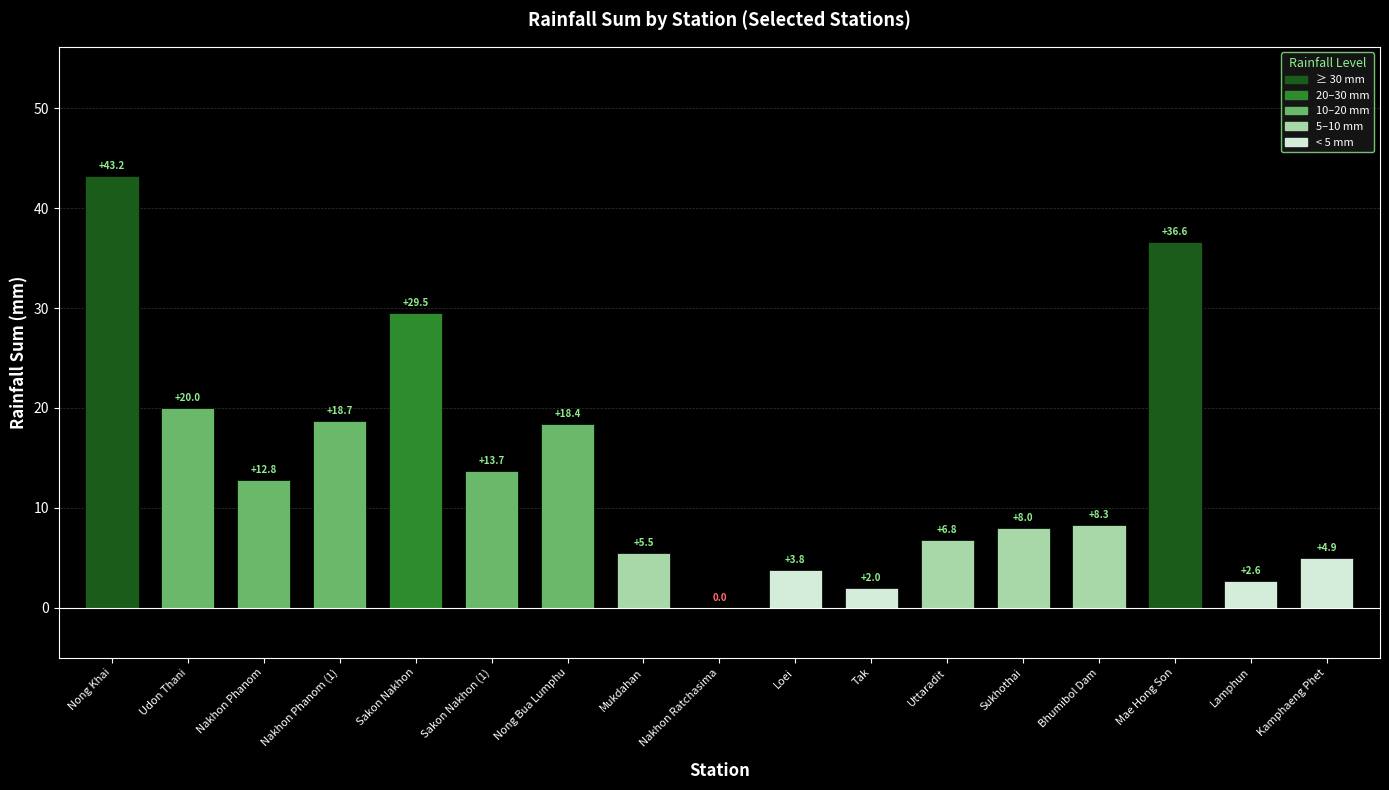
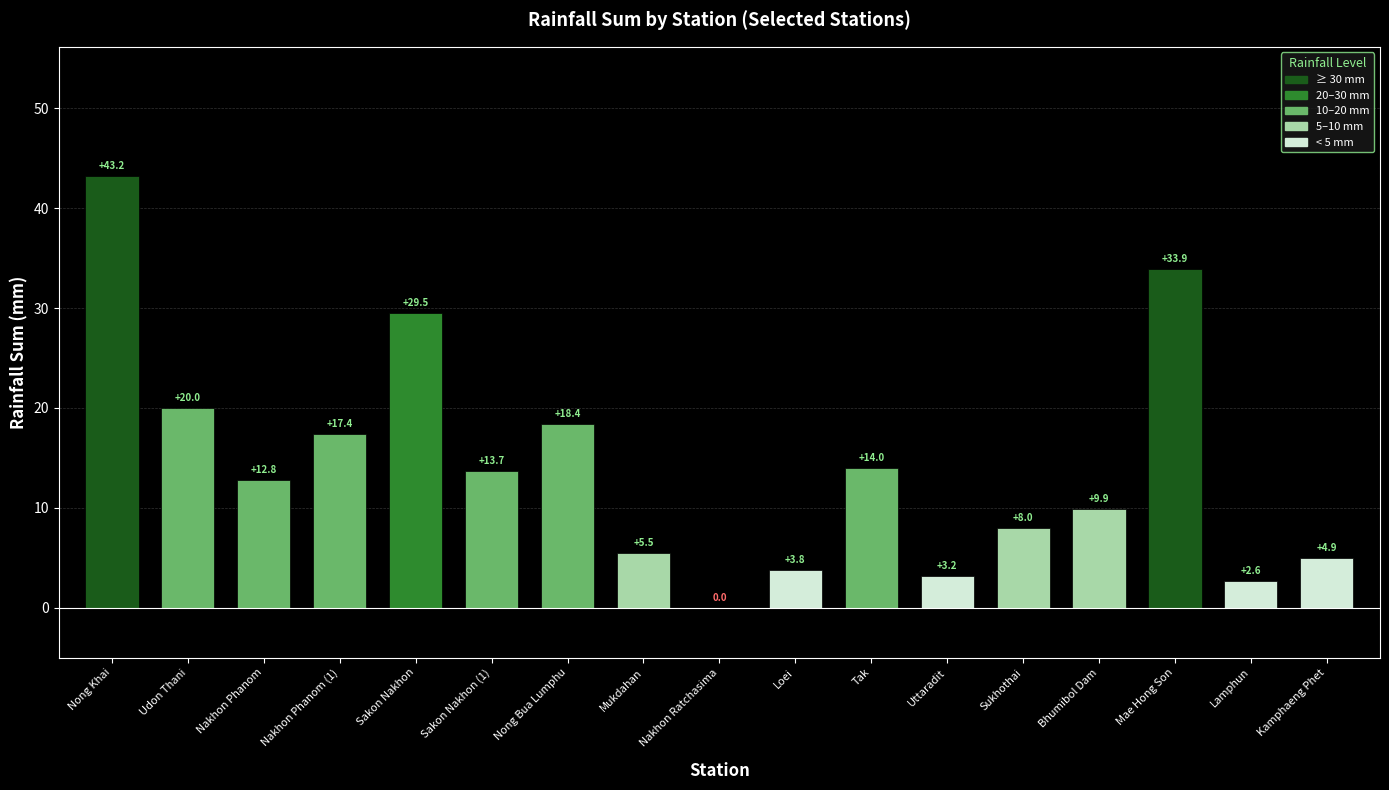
  {
    "Nong Khai": "+43.2",
    "Udon Thani": "+20.0",
    "Nakhon Phanom": "+12.8",
-   "Nakhon Phanom (1)": "+18.7",
+   "Nakhon Phanom (1)": "+17.4",
    "Sakon Nakhon": "+29.5",
    "Sakon Nakhon (1)": "+13.7",
    "Nong Bua Lumphu": "+18.4",
    "Mukdahan": "+5.5",
    "Nakhon Ratchasima": "0.0",
    "Loei": "+3.8",
-   "Tak": "+2.0",
-   "Uttaradit": "+6.8",
+   "Tak": "+14.0",
+   "Uttaradit": "+3.2",
    "Sukhothai": "+8.0",
-   "Bhumibol Dam": "+8.3",
-   "Mae Hong Son": "+36.6",
+   "Bhumibol Dam": "+9.9",
+   "Mae Hong Son": "+33.9",
    "Lamphun": "+2.6",
    "Kamphaeng Phet": "+4.9"
  }
